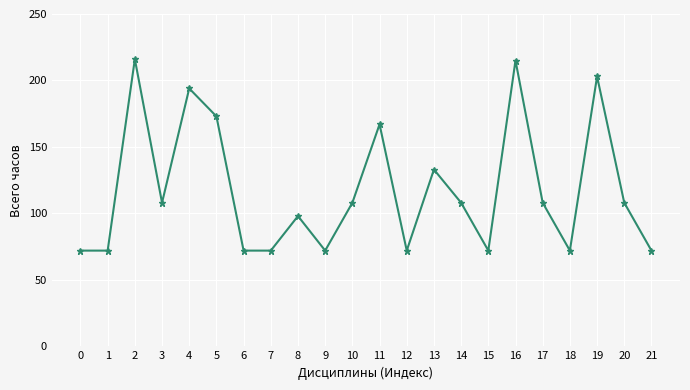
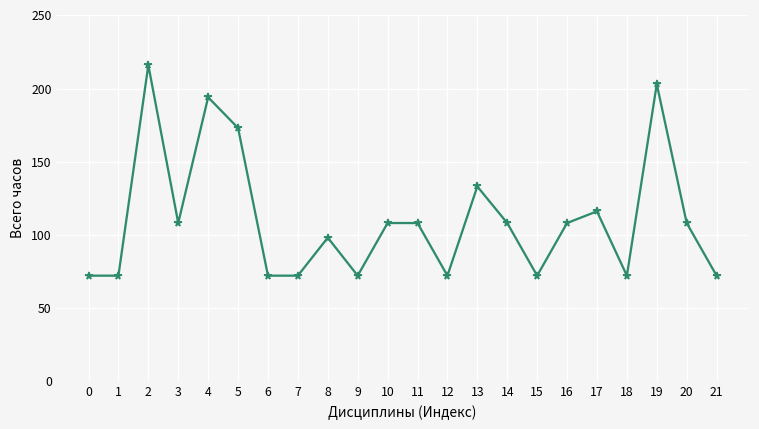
  {
    "0": 72,
    "1": 72,
    "2": 216,
    "3": 108,
    "4": 194,
    "5": 173,
    "6": 72,
    "7": 72,
    "8": 98,
    "9": 72,
    "10": 108,
-   "11": 167,
+   "11": 108,
    "12": 72,
    "13": 133,
    "14": 108,
    "15": 72,
-   "16": 215,
-   "17": 108,
+   "16": 108,
+   "17": 116,
    "18": 72,
    "19": 203,
    "20": 108,
    "21": 72
  }
